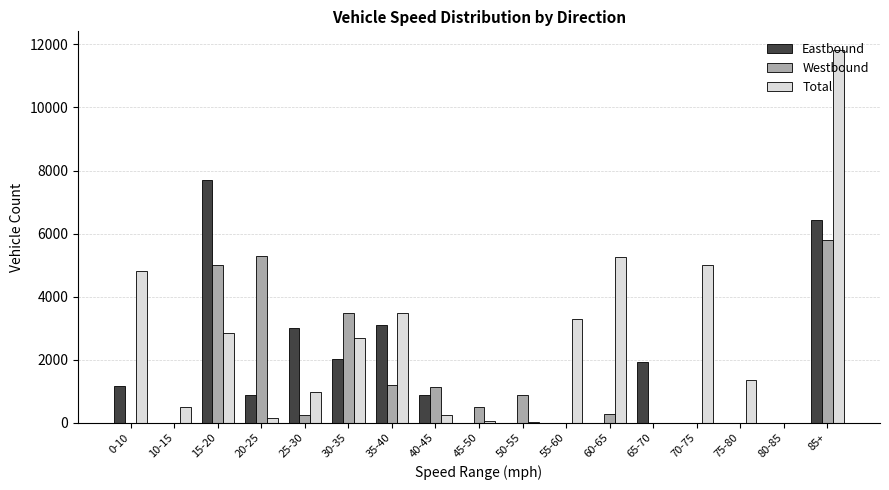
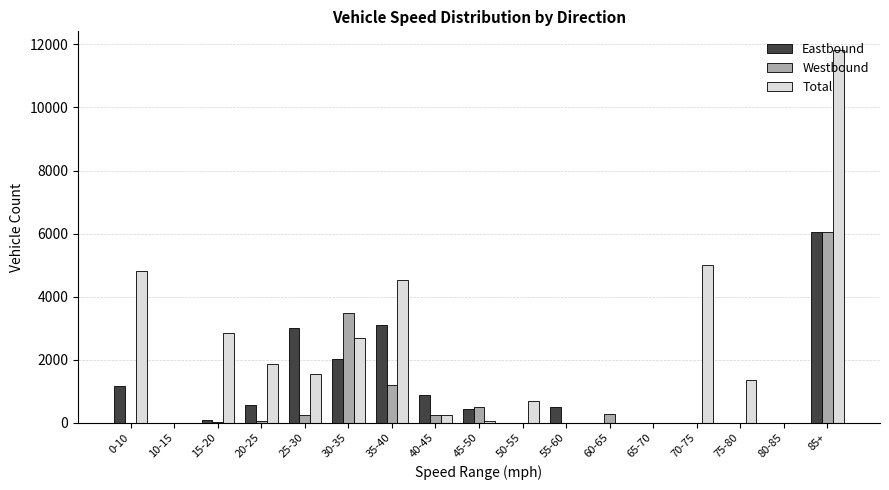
  {
    "Eastbound": {
      "0-10": 1200,
-     "15-20": 7700,
-     "20-25": 900,
+     "15-20": 100,
+     "20-25": 600,
      "25-30": 3000,
      "30-35": 2000,
      "35-40": 3100,
      "40-45": 900,
-     "45-50": 0,
-     "55-60": 0,
+     "45-50": 400,
+     "55-60": 500,
      "60-65": 0,
-     "65-70": 1900,
+     "65-70": 0,
      "75-80": 0,
      "80-85": 0,
-     "85+": 6400
+     "85+": 6000
    },
    "Westbound": {
-     "15-20": 5000,
-     "20-25": 5300,
+     "15-20": 0,
+     "20-25": 100,
      "25-30": 200,
      "30-35": 3500,
      "35-40": 1200,
-     "40-45": 1100,
+     "40-45": 300,
      "45-50": 500,
-     "50-55": 900,
+     "50-55": 0,
      "55-60": 0,
      "60-65": 300,
      "65-70": 0,
      "70-75": 0,
      "75-80": 0,
      "80-85": 0,
-     "85+": 5800
+     "85+": 6000
    },
    "Total": {
      "0-10": 4800,
-     "10-15": 500,
+     "10-15": 0,
      "15-20": 2900,
-     "20-25": 100,
-     "25-30": 1000,
+     "20-25": 1900,
+     "25-30": 1600,
      "30-35": 2700,
-     "35-40": 3500,
+     "35-40": 4500,
      "40-45": 300,
-     "50-55": 0,
-     "55-60": 3300,
-     "60-65": 5200,
+     "50-55": 700,
+     "55-60": 0,
+     "60-65": 0,
      "65-70": 0,
      "70-75": 5000,
      "75-80": 1300,
      "80-85": 0,
      "85+": 11800
    }
  }
